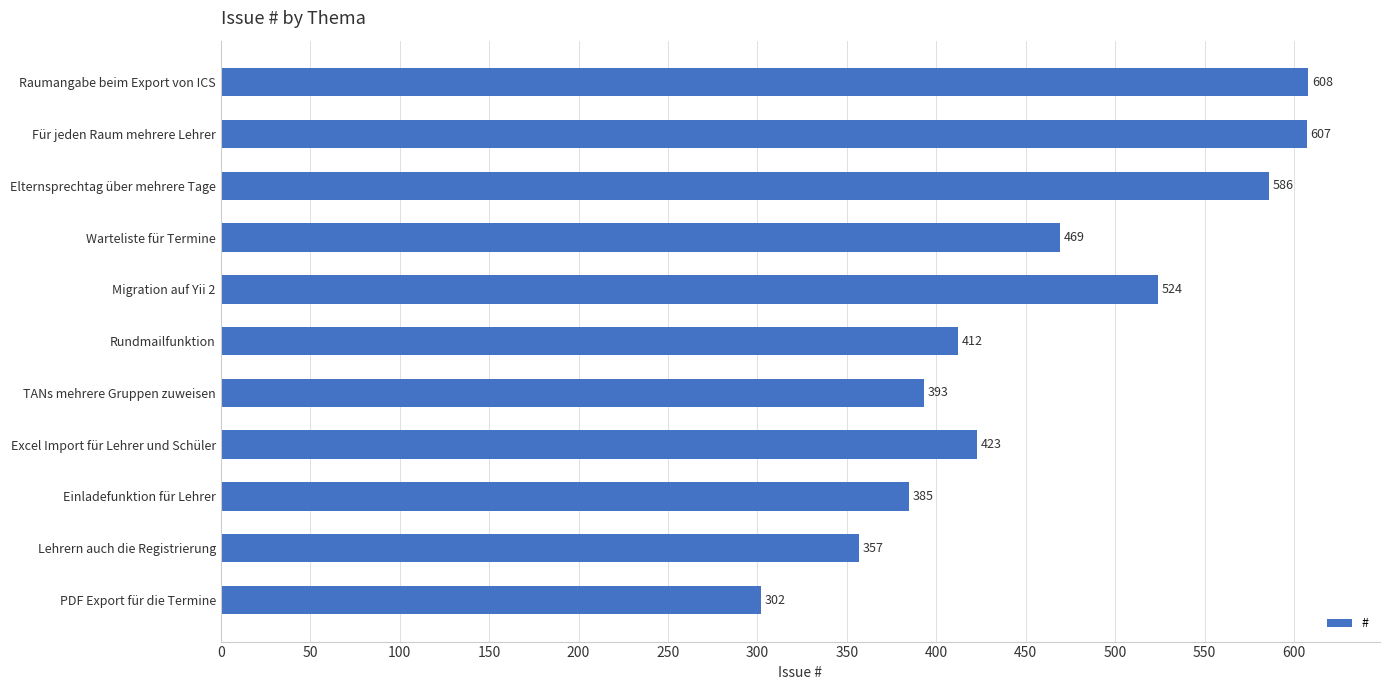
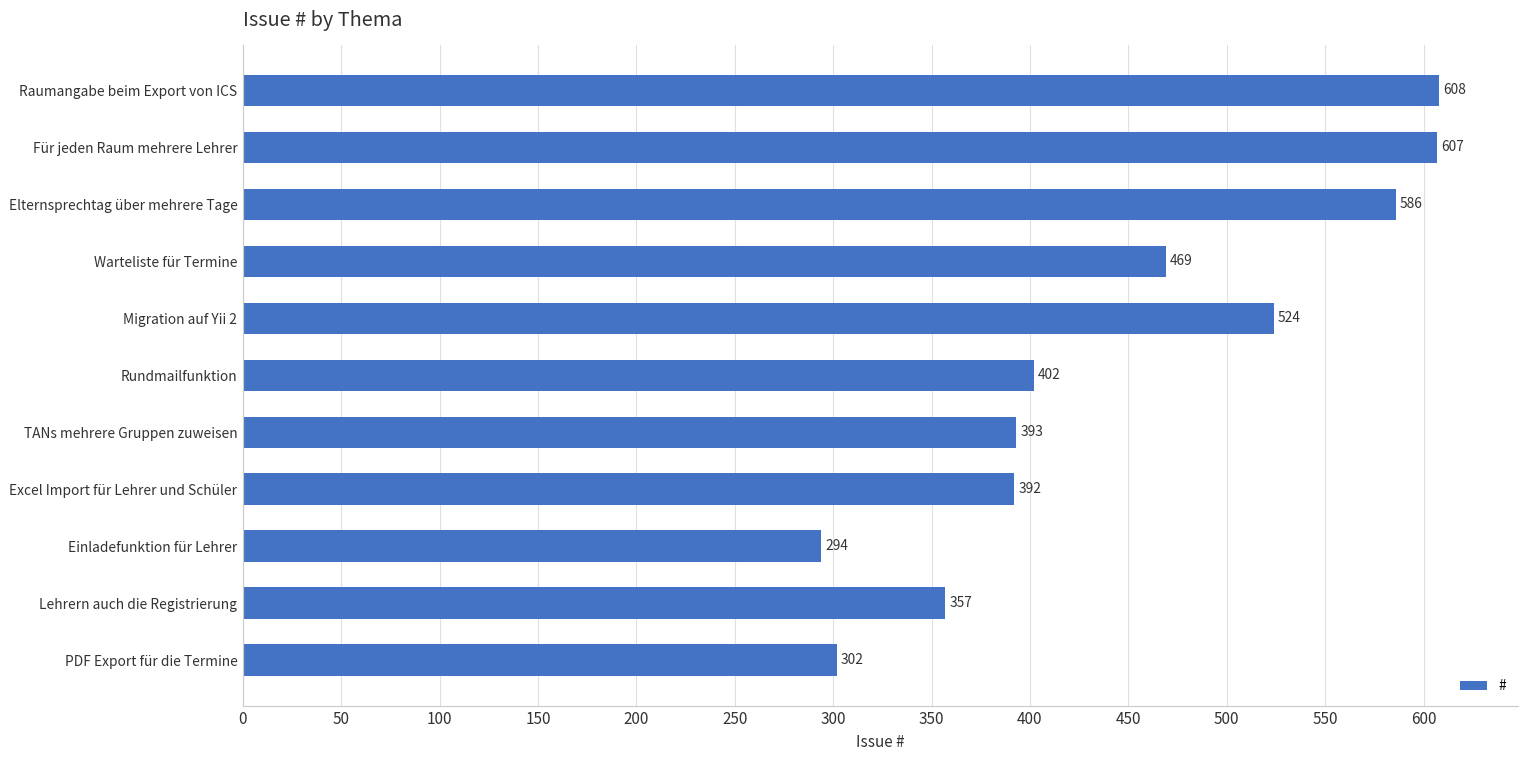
  {
    "Raumangabe beim Export von ICS": 608,
    "Für jeden Raum mehrere Lehrer": 607,
    "Elternsprechtag über mehrere Tage": 586,
    "Warteliste für Termine": 469,
    "Migration auf Yii 2": 524,
-   "Rundmailfunktion": 412,
+   "Rundmailfunktion": 402,
    "TANs mehrere Gruppen zuweisen": 393,
-   "Excel Import für Lehrer und Schüler": 423,
-   "Einladefunktion für Lehrer": 385,
+   "Excel Import für Lehrer und Schüler": 392,
+   "Einladefunktion für Lehrer": 294,
    "Lehrern auch die Registrierung": 357,
    "PDF Export für die Termine": 302
  }
